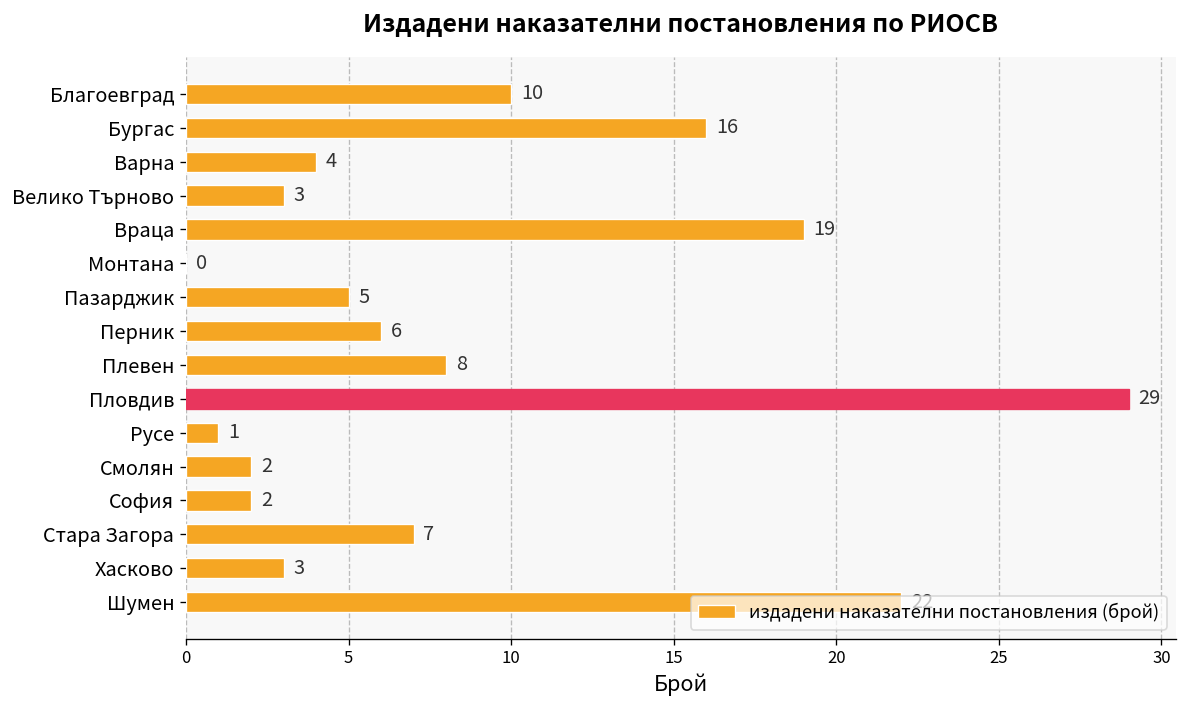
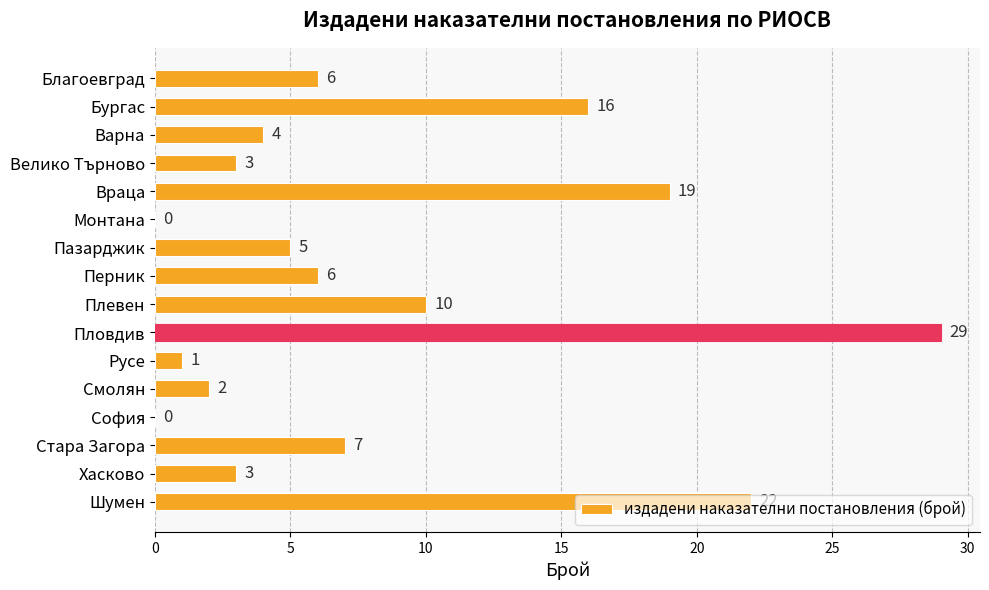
  {
-   "Благоевград": 10,
+   "Благоевград": 6,
    "Бургас": 16,
    "Варна": 4,
    "Велико Търново": 3,
    "Враца": 19,
    "Монтана": 0,
    "Пазарджик": 5,
    "Перник": 6,
-   "Плевен": 8,
+   "Плевен": 10,
    "Пловдив": 29,
    "Русе": 1,
    "Смолян": 2,
-   "София": 2,
+   "София": 0,
    "Стара Загора": 7,
    "Хасково": 3
  }
